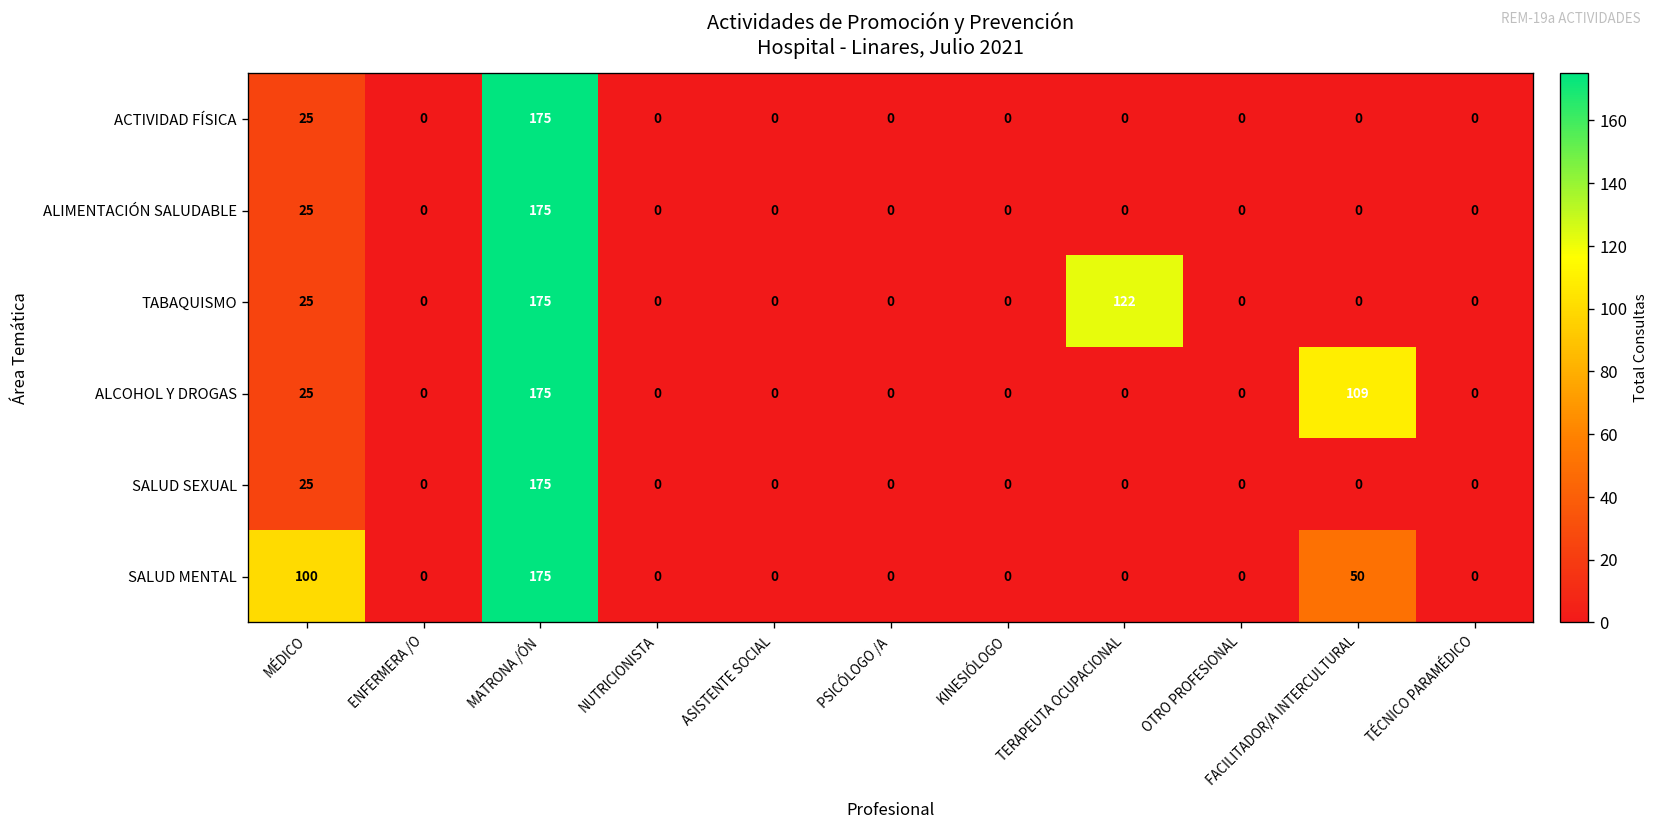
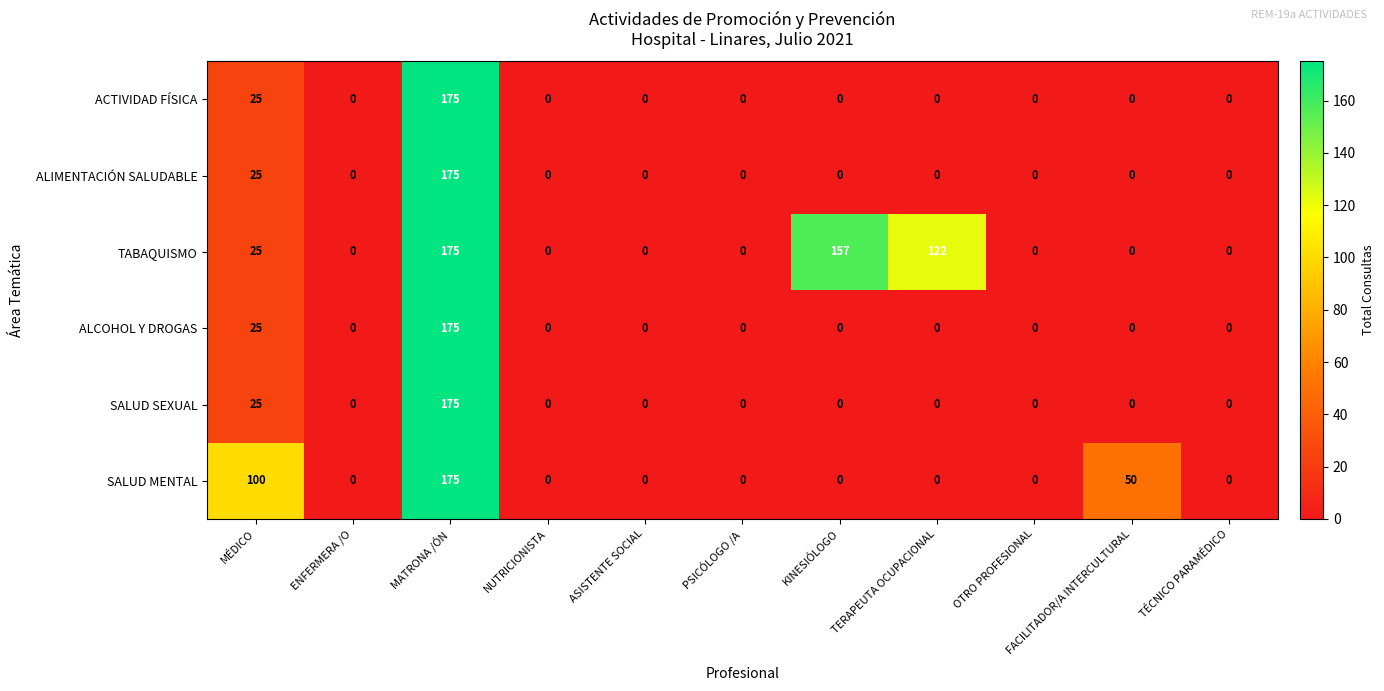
  {
    "ACTIVIDAD FÍSICA": {
      "MÉDICO": 25,
      "ENFERMERA /O": 0,
      "MATRONA /ÓN": 175,
      "NUTRICIONISTA": 0,
      "ASISTENTE SOCIAL": 0,
      "PSICÓLOGO /A": 0,
      "KINESIÓLOGO": 0,
      "TERAPEUTA OCUPACIONAL": 0,
      "OTRO PROFESIONAL": 0,
      "FACILITADOR/A INTERCULTURAL": 0,
      "TÉCNICO PARAMÉDICO": 0
    },
    "ALIMENTACIÓN SALUDABLE": {
      "MÉDICO": 25,
      "ENFERMERA /O": 0,
      "MATRONA /ÓN": 175,
      "NUTRICIONISTA": 0,
      "ASISTENTE SOCIAL": 0,
      "PSICÓLOGO /A": 0,
      "KINESIÓLOGO": 0,
      "TERAPEUTA OCUPACIONAL": 0,
      "OTRO PROFESIONAL": 0,
      "FACILITADOR/A INTERCULTURAL": 0,
      "TÉCNICO PARAMÉDICO": 0
    },
    "TABAQUISMO": {
      "MÉDICO": 25,
      "ENFERMERA /O": 0,
      "MATRONA /ÓN": 175,
      "NUTRICIONISTA": 0,
      "ASISTENTE SOCIAL": 0,
      "PSICÓLOGO /A": 0,
-     "KINESIÓLOGO": 0,
+     "KINESIÓLOGO": 157,
      "TERAPEUTA OCUPACIONAL": 122,
      "OTRO PROFESIONAL": 0,
      "FACILITADOR/A INTERCULTURAL": 0,
      "TÉCNICO PARAMÉDICO": 0
    },
    "ALCOHOL Y DROGAS": {
      "MÉDICO": 25,
      "ENFERMERA /O": 0,
      "MATRONA /ÓN": 175,
      "NUTRICIONISTA": 0,
      "ASISTENTE SOCIAL": 0,
      "PSICÓLOGO /A": 0,
      "KINESIÓLOGO": 0,
      "TERAPEUTA OCUPACIONAL": 0,
      "OTRO PROFESIONAL": 0,
-     "FACILITADOR/A INTERCULTURAL": 109,
+     "FACILITADOR/A INTERCULTURAL": 0,
      "TÉCNICO PARAMÉDICO": 0
    },
    "SALUD SEXUAL": {
      "MÉDICO": 25,
      "ENFERMERA /O": 0,
      "MATRONA /ÓN": 175,
      "NUTRICIONISTA": 0,
      "ASISTENTE SOCIAL": 0,
      "PSICÓLOGO /A": 0,
      "KINESIÓLOGO": 0,
      "TERAPEUTA OCUPACIONAL": 0,
      "OTRO PROFESIONAL": 0,
      "FACILITADOR/A INTERCULTURAL": 0,
      "TÉCNICO PARAMÉDICO": 0
    },
    "SALUD MENTAL": {
      "MÉDICO": 100,
      "ENFERMERA /O": 0,
      "MATRONA /ÓN": 175,
      "NUTRICIONISTA": 0,
      "ASISTENTE SOCIAL": 0,
      "PSICÓLOGO /A": 0,
      "KINESIÓLOGO": 0,
      "TERAPEUTA OCUPACIONAL": 0,
      "OTRO PROFESIONAL": 0,
      "FACILITADOR/A INTERCULTURAL": 50,
      "TÉCNICO PARAMÉDICO": 0
    }
  }
